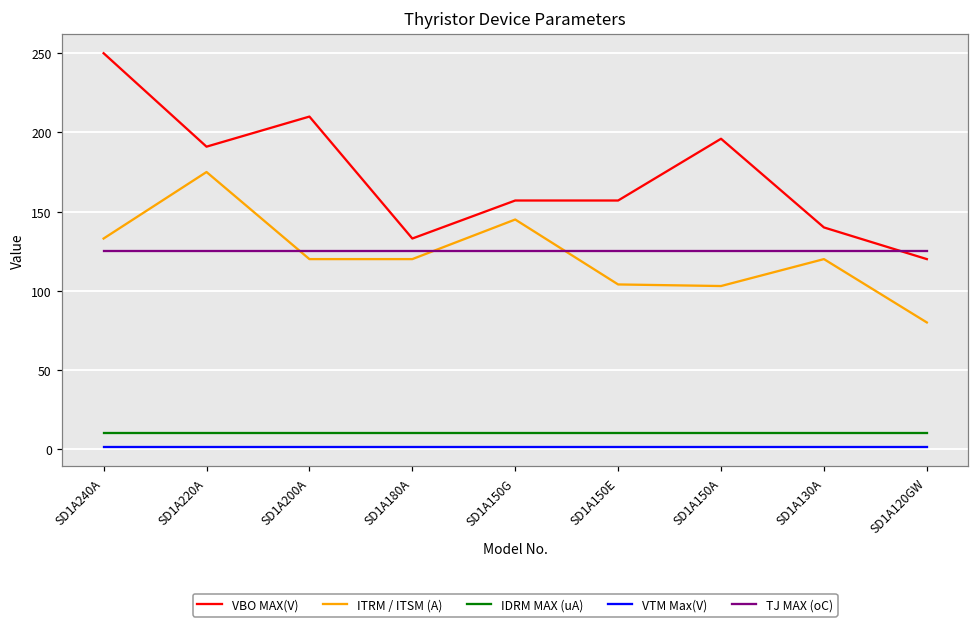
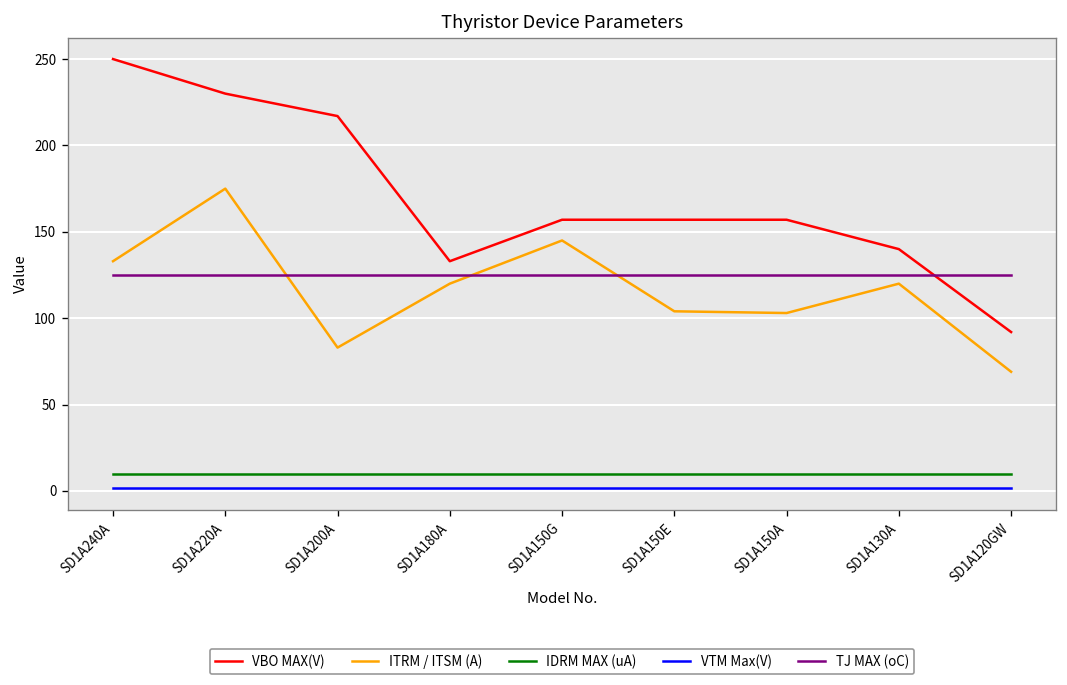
  {
    "VBO MAX(V)": {
      "SD1A240A": 250,
-     "SD1A220A": 191,
-     "SD1A200A": 210,
+     "SD1A220A": 230,
+     "SD1A200A": 217,
      "SD1A180A": 133,
      "SD1A150G": 157,
      "SD1A150E": 157,
-     "SD1A150A": 196,
+     "SD1A150A": 157,
      "SD1A130A": 140,
-     "SD1A120GW": 120
+     "SD1A120GW": 92
    },
    "ITRM / ITSM (A)": {
      "SD1A240A": 133,
      "SD1A220A": 175,
-     "SD1A200A": 120,
+     "SD1A200A": 83,
      "SD1A180A": 120,
      "SD1A150G": 145,
      "SD1A150E": 104,
      "SD1A150A": 103,
      "SD1A130A": 120,
-     "SD1A120GW": 80
+     "SD1A120GW": 69
    },
    "IDRM MAX (uA)": {
      "SD1A240A": 10,
      "SD1A220A": 10,
      "SD1A200A": 10,
      "SD1A180A": 10,
      "SD1A150G": 10,
      "SD1A150E": 10,
      "SD1A150A": 10,
      "SD1A130A": 10,
      "SD1A120GW": 10
    },
    "VTM Max(V)": {
      "SD1A240A": 2,
      "SD1A220A": 2,
      "SD1A200A": 2,
      "SD1A180A": 2,
      "SD1A150G": 2,
      "SD1A150E": 2,
      "SD1A150A": 2,
      "SD1A130A": 2,
      "SD1A120GW": 2
    },
    "TJ MAX (oC)": {
      "SD1A240A": 125,
      "SD1A220A": 125,
      "SD1A200A": 125,
      "SD1A180A": 125,
      "SD1A150G": 125,
      "SD1A150E": 125,
      "SD1A150A": 125,
      "SD1A130A": 125,
      "SD1A120GW": 125
    }
  }
